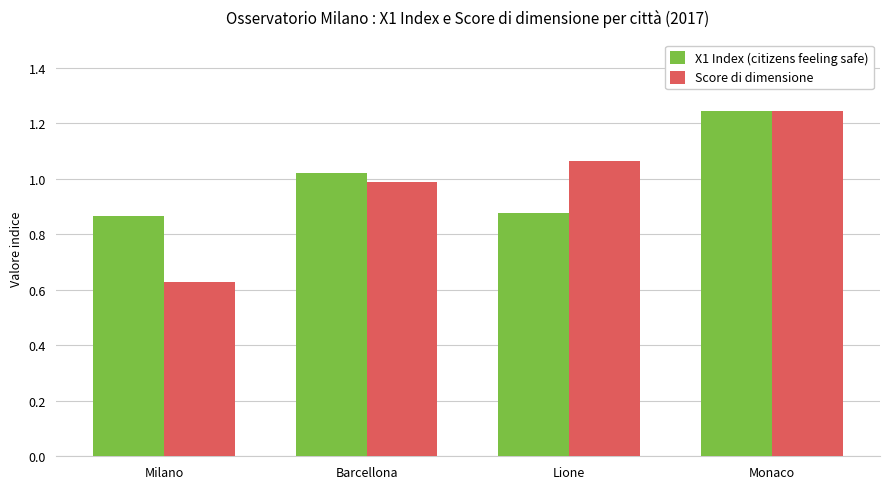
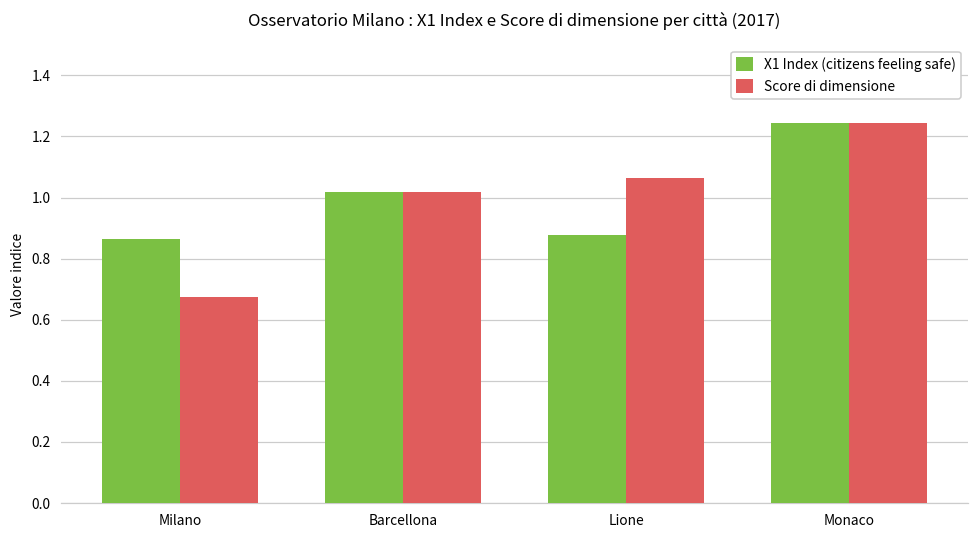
  {
    "X1 Index (citizens feeling safe)": {
      "Milano": 0.86,
      "Barcellona": 1.02,
      "Lione": 0.88,
      "Monaco": 1.24
    },
    "Score di dimensione": {
-     "Milano": 0.63,
-     "Barcellona": 0.99,
+     "Milano": 0.67,
+     "Barcellona": 1.02,
      "Lione": 1.06,
      "Monaco": 1.24
    }
  }
